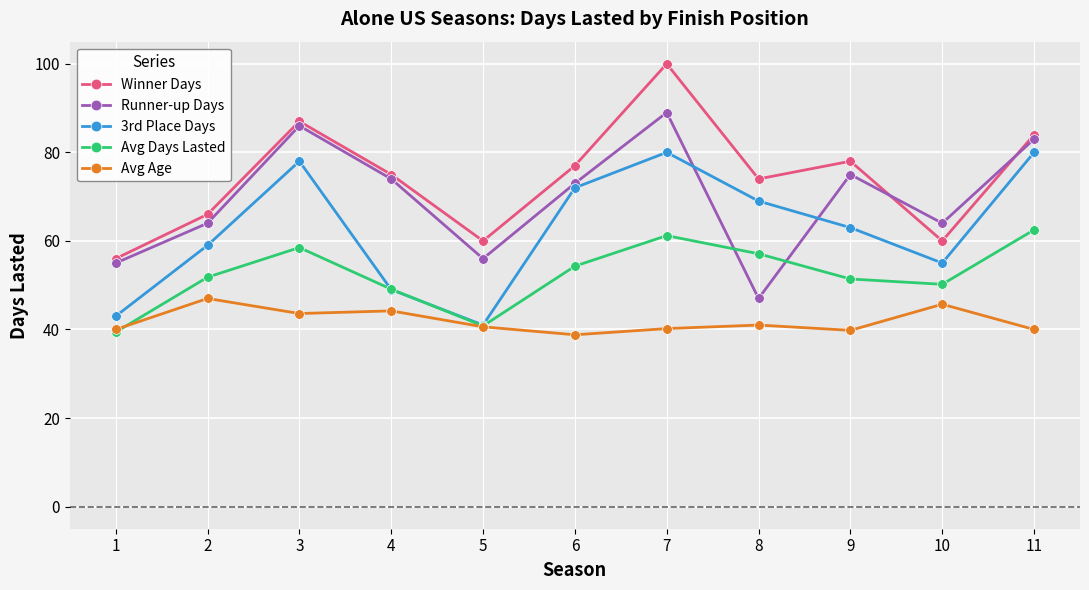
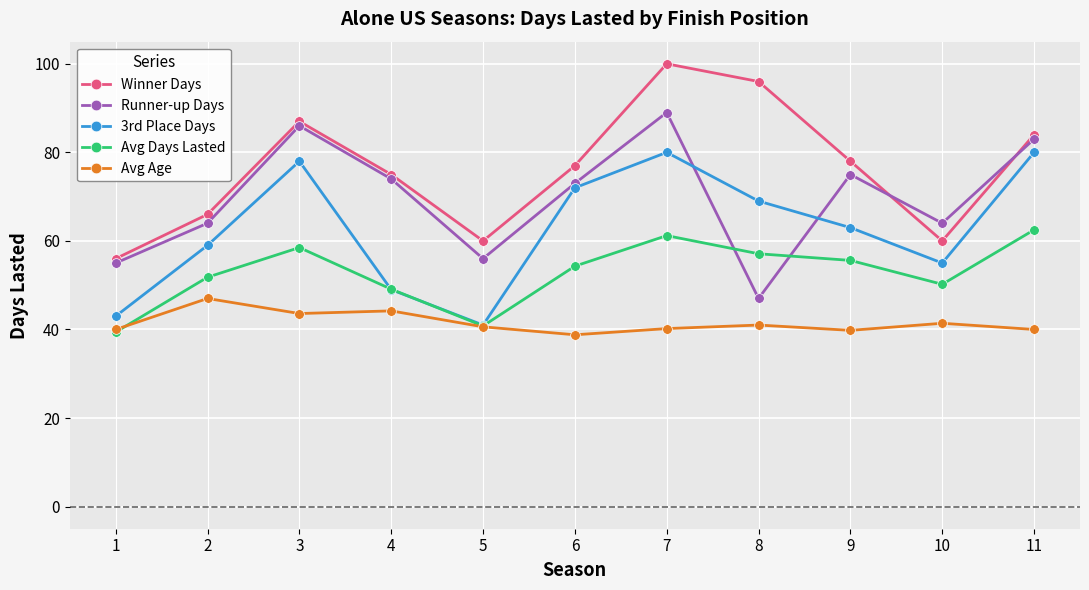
  {
    "Winner Days": {
      "1": 56,
      "2": 66,
      "3": 87,
      "4": 75,
      "5": 60,
      "6": 77,
      "7": 100,
-     "8": 74,
+     "8": 96,
      "9": 78,
      "10": 60,
      "11": 84
    },
    "Runner-up Days": {
      "1": 55,
      "2": 64,
      "3": 86,
      "4": 74,
      "5": 56,
      "6": 73,
      "7": 89,
      "8": 47,
      "9": 75,
      "10": 64,
      "11": 83
    },
    "3rd Place Days": {
      "1": 43,
      "2": 59,
      "3": 78,
      "6": 72,
      "7": 80,
      "8": 69,
      "9": 63,
      "10": 55,
      "11": 80
    },
    "Avg Days Lasted": {
      "1": 39,
      "2": 52,
      "3": 59,
      "6": 54,
      "7": 61,
      "8": 57,
-     "9": 51,
+     "9": 56,
      "10": 50,
      "11": 63
    },
    "Avg Age": {
      "1": 40,
      "2": 47,
      "3": 44,
      "4": 44,
      "6": 39,
      "7": 40,
      "8": 41,
      "9": 40,
-     "10": 46,
+     "10": 41,
      "11": 40
    }
  }
